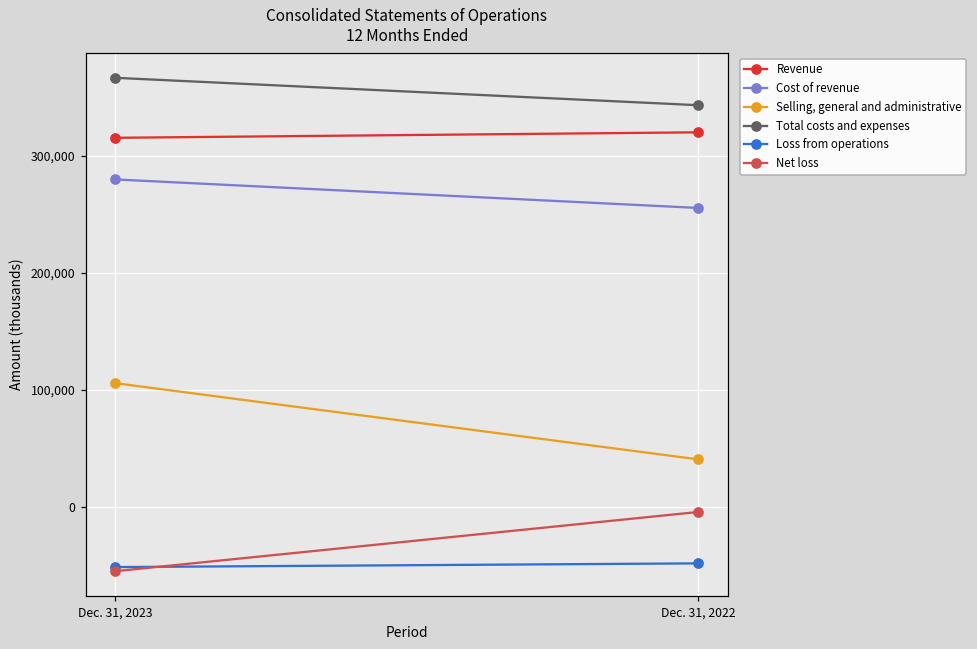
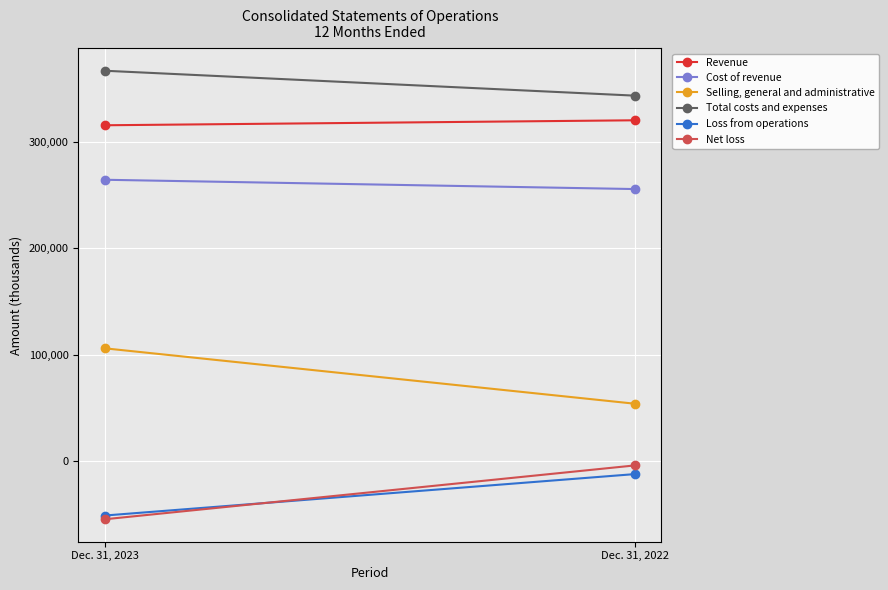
  {
    "Cost of revenue": {
-     "Dec. 31, 2023": "280,000",
+     "Dec. 31, 2023": "264,000",
      "Dec. 31, 2022": "255,000"
    },
    "Selling, general and administrative": {
      "Dec. 31, 2023": "106,000",
-     "Dec. 31, 2022": "41,000"
+     "Dec. 31, 2022": "54,000"
    },
    "Total costs and expenses": {
      "Dec. 31, 2023": "367,000",
      "Dec. 31, 2022": "343,000"
    },
    "Loss from operations": {
      "Dec. 31, 2023": "-51,000",
-     "Dec. 31, 2022": "-48,000"
+     "Dec. 31, 2022": "-12,000"
    }
  }
